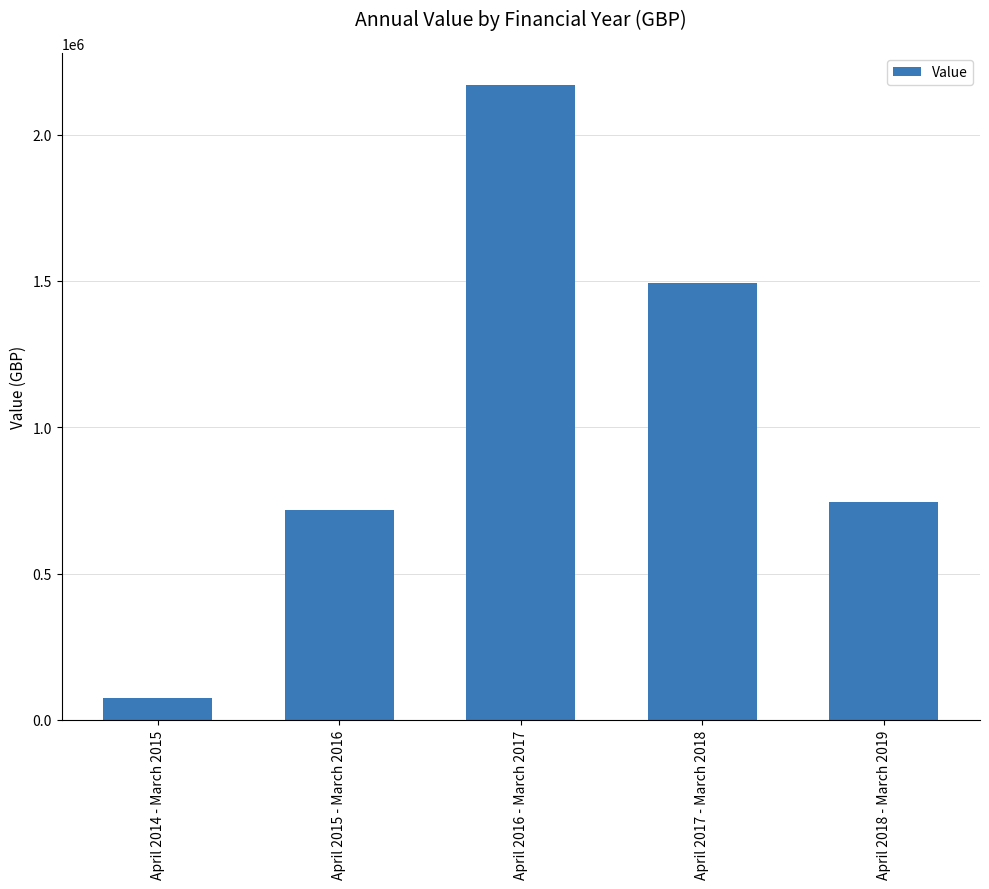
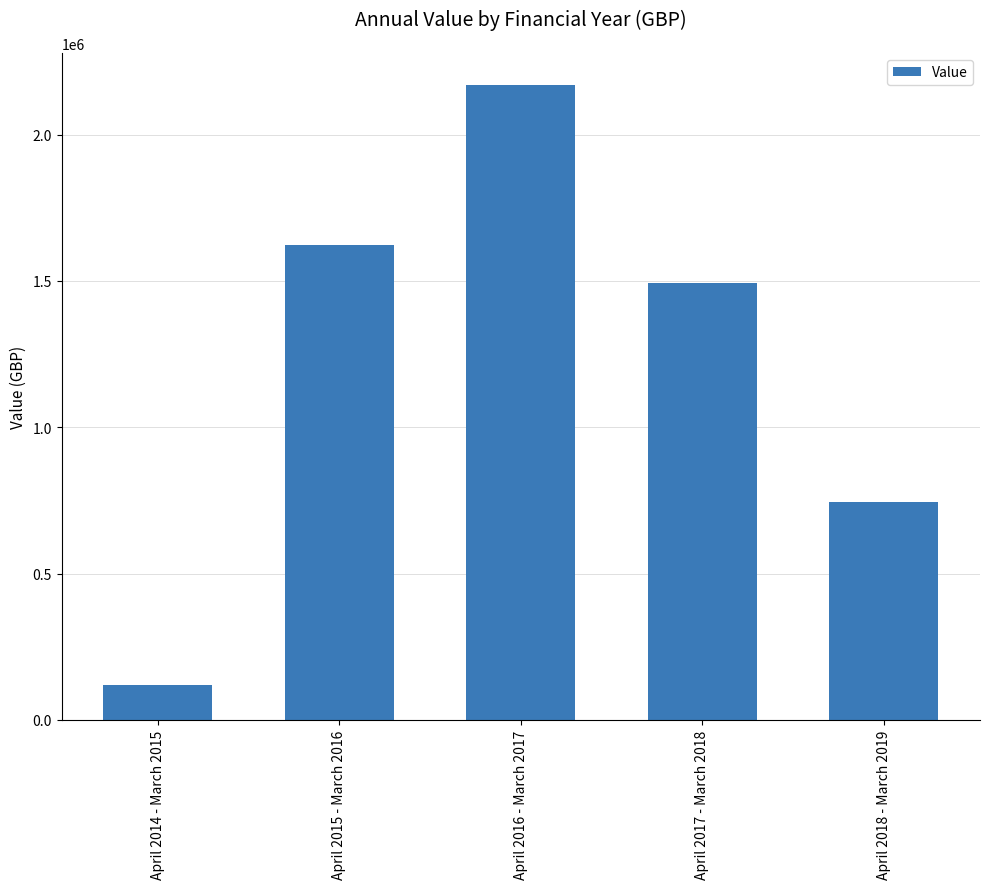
  {
-   "April 2014 - March 2015": 80000,
-   "April 2015 - March 2016": 720000,
+   "April 2014 - March 2015": 120000,
+   "April 2015 - March 2016": 1620000,
    "April 2016 - March 2017": 2170000,
    "April 2017 - March 2018": 1490000,
    "April 2018 - March 2019": 740000
  }
